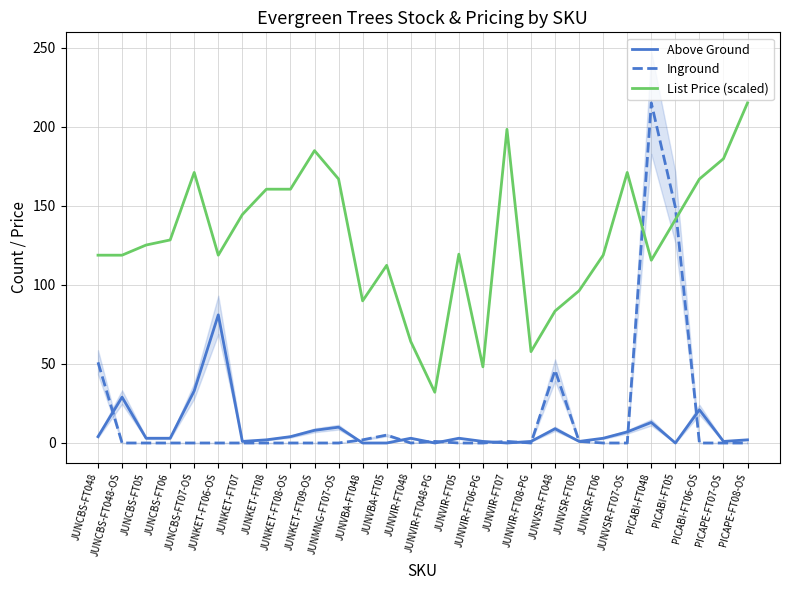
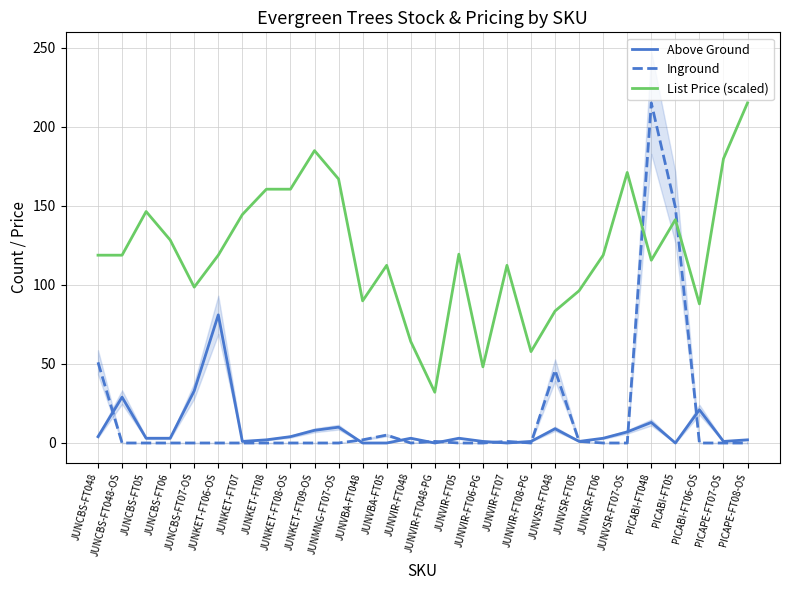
  {
    "List Price (scaled)": {
      "JUNCBS-FT048": 119,
      "JUNCBS-FT048-OS": 119,
-     "JUNCBS-FT05": 125,
+     "JUNCBS-FT05": 146,
      "JUNCBS-FT06": 128,
-     "JUNCBS-FT07-OS": 171,
+     "JUNCBS-FT07-OS": 99,
      "JUNKET-FT06-OS": 119,
      "JUNKET-FT07": 144,
      "JUNKET-FT08": 160,
      "JUNKET-FT08-OS": 160,
      "JUNKET-FT09-OS": 185,
      "JUNMNG-FT07-OS": 167,
      "JUNVBA-FT048": 90,
      "JUNVBA-FT05": 112,
      "JUNVIR-FT048": 64,
      "JUNVIR-FT048-PG": 32,
      "JUNVIR-FT05": 119,
      "JUNVIR-FT06-PG": 48,
-     "JUNVIR-FT07": 198,
+     "JUNVIR-FT07": 112,
      "JUNVIR-FT08-PG": 58,
      "JUNVSR-FT048": 83,
      "JUNVSR-FT05": 96,
      "JUNVSR-FT06": 119,
      "JUNVSR-FT07-OS": 171,
      "PICABI-FT048": 116,
      "PICABI-FT05": 141,
-     "PICABI-FT06-OS": 167,
+     "PICABI-FT06-OS": 88,
      "PICAPE-FT07-OS": 180,
      "PICAPE-FT08-OS": 215
    }
  }
